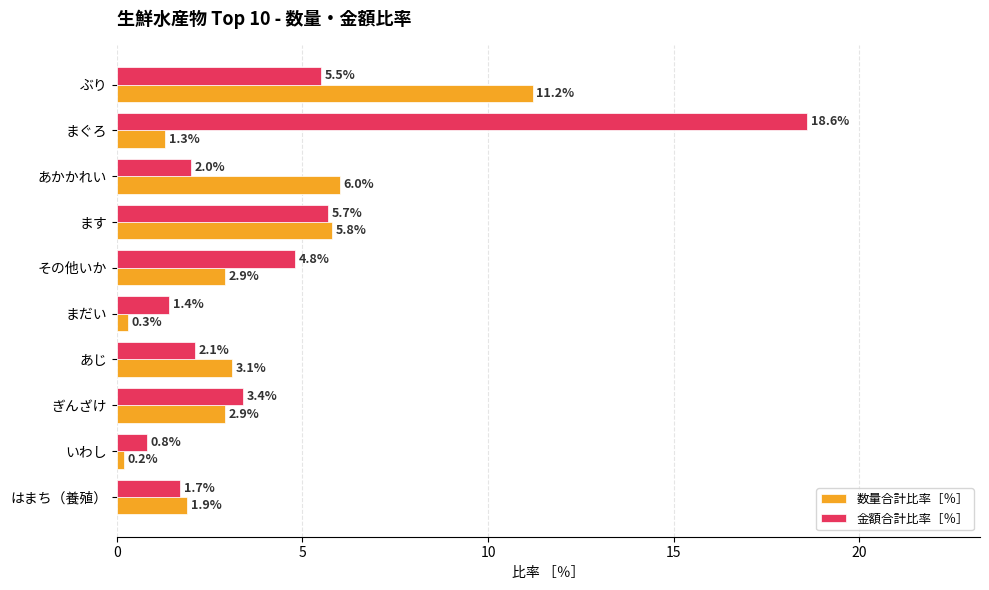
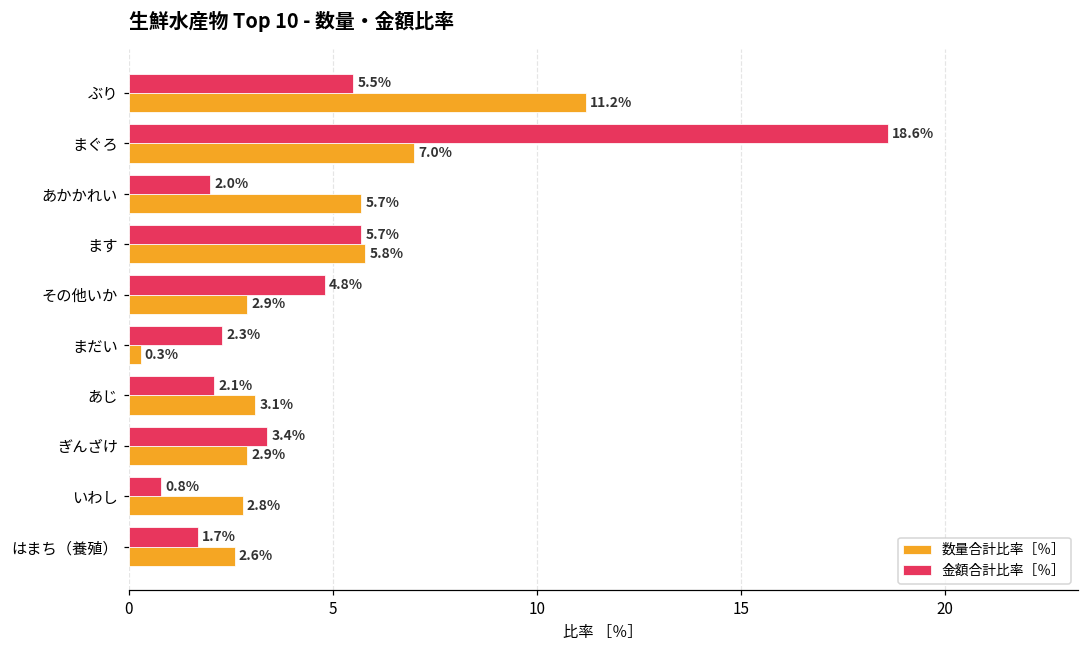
  {
    "数量合計比率［％］": {
      "ぶり": "11.2%",
-     "まぐろ": "1.3%",
-     "あかかれい": "6.0%",
+     "まぐろ": "7.0%",
+     "あかかれい": "5.7%",
      "ます": "5.8%",
      "その他いか": "2.9%",
      "まだい": "0.3%",
      "あじ": "3.1%",
      "ぎんざけ": "2.9%",
-     "いわし": "0.2%",
-     "はまち（養殖）": "1.9%"
+     "いわし": "2.8%",
+     "はまち（養殖）": "2.6%"
    },
    "金額合計比率［％］": {
      "ぶり": "5.5%",
      "まぐろ": "18.6%",
      "あかかれい": "2.0%",
      "ます": "5.7%",
      "その他いか": "4.8%",
-     "まだい": "1.4%",
+     "まだい": "2.3%",
      "あじ": "2.1%",
      "ぎんざけ": "3.4%",
      "いわし": "0.8%",
      "はまち（養殖）": "1.7%"
    }
  }
